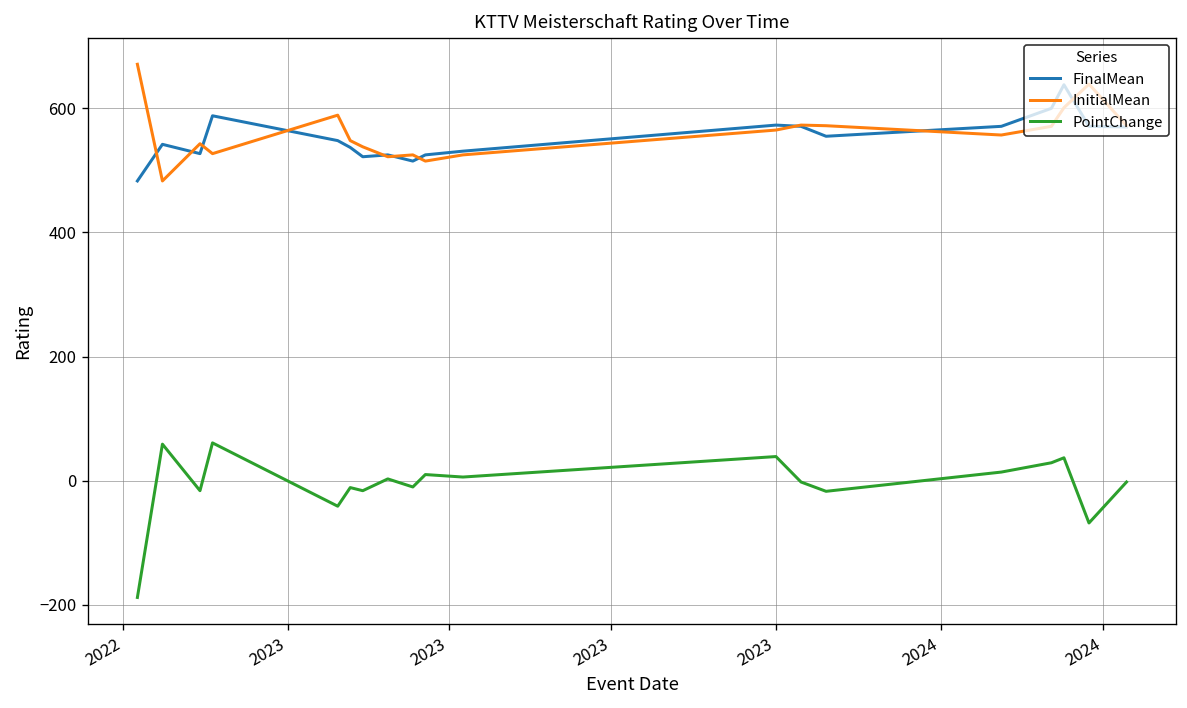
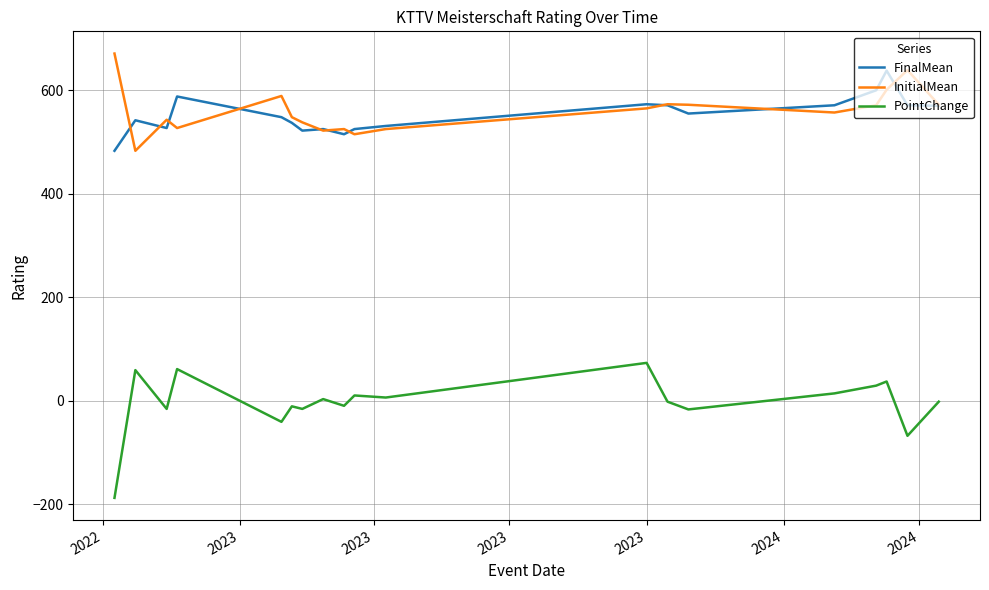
  {
    "FinalMean": {
      "2023": 570
    },
    "InitialMean": {
      "2023": 570
    },
    "PointChange": {
-     "2023": 40
+     "2023": 70
    }
  }
